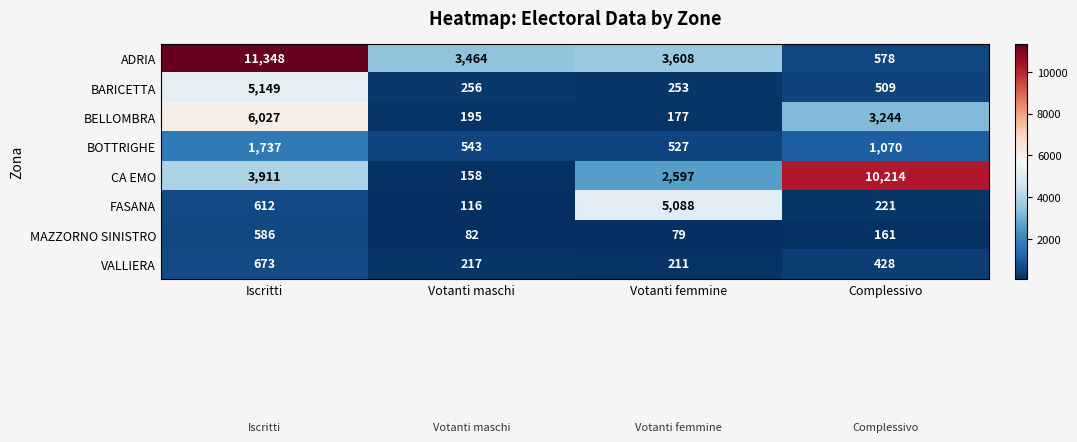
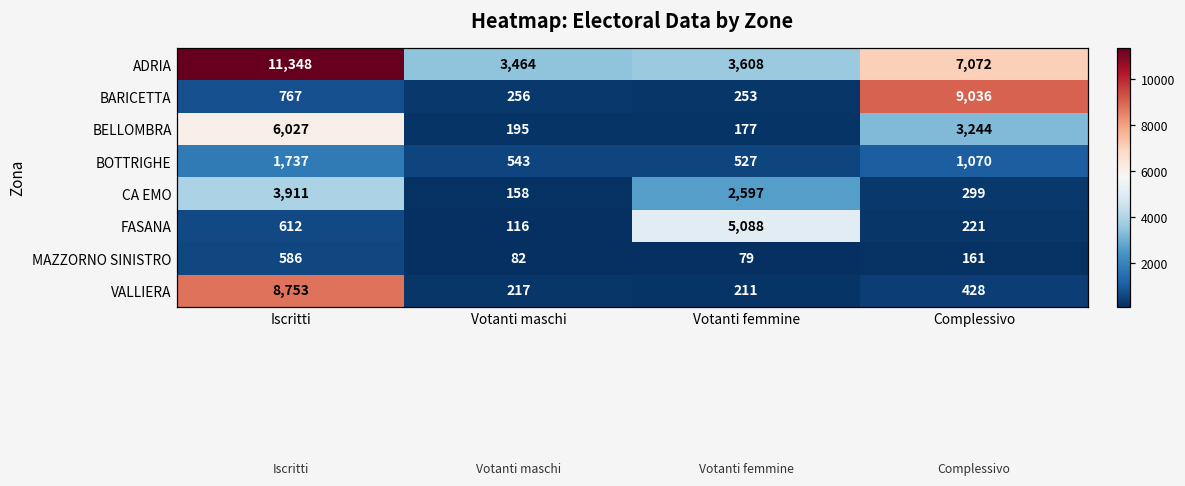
  {
    "ADRIA": {
      "Iscritti": "11,348",
      "Votanti maschi": "3,464",
      "Votanti femmine": "3,608",
-     "Complessivo": "578"
+     "Complessivo": "7,072"
    },
    "BARICETTA": {
-     "Iscritti": "5,149",
+     "Iscritti": "767",
      "Votanti maschi": "256",
      "Votanti femmine": "253",
-     "Complessivo": "509"
+     "Complessivo": "9,036"
    },
    "BELLOMBRA": {
      "Iscritti": "6,027",
      "Votanti maschi": "195",
      "Votanti femmine": "177",
      "Complessivo": "3,244"
    },
    "BOTTRIGHE": {
      "Iscritti": "1,737",
      "Votanti maschi": "543",
      "Votanti femmine": "527",
      "Complessivo": "1,070"
    },
    "CA EMO": {
      "Iscritti": "3,911",
      "Votanti maschi": "158",
      "Votanti femmine": "2,597",
-     "Complessivo": "10,214"
+     "Complessivo": "299"
    },
    "FASANA": {
      "Iscritti": "612",
      "Votanti maschi": "116",
      "Votanti femmine": "5,088",
      "Complessivo": "221"
    },
    "MAZZORNO SINISTRO": {
      "Iscritti": "586",
      "Votanti maschi": "82",
      "Votanti femmine": "79",
      "Complessivo": "161"
    },
    "VALLIERA": {
-     "Iscritti": "673",
+     "Iscritti": "8,753",
      "Votanti maschi": "217",
      "Votanti femmine": "211",
      "Complessivo": "428"
    }
  }
